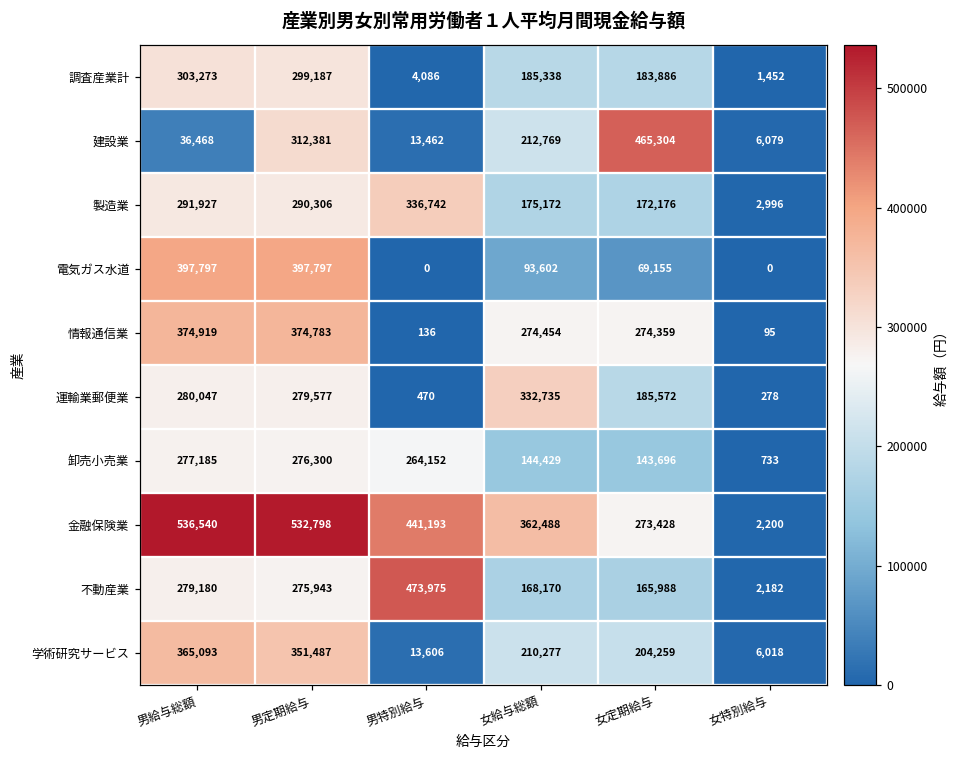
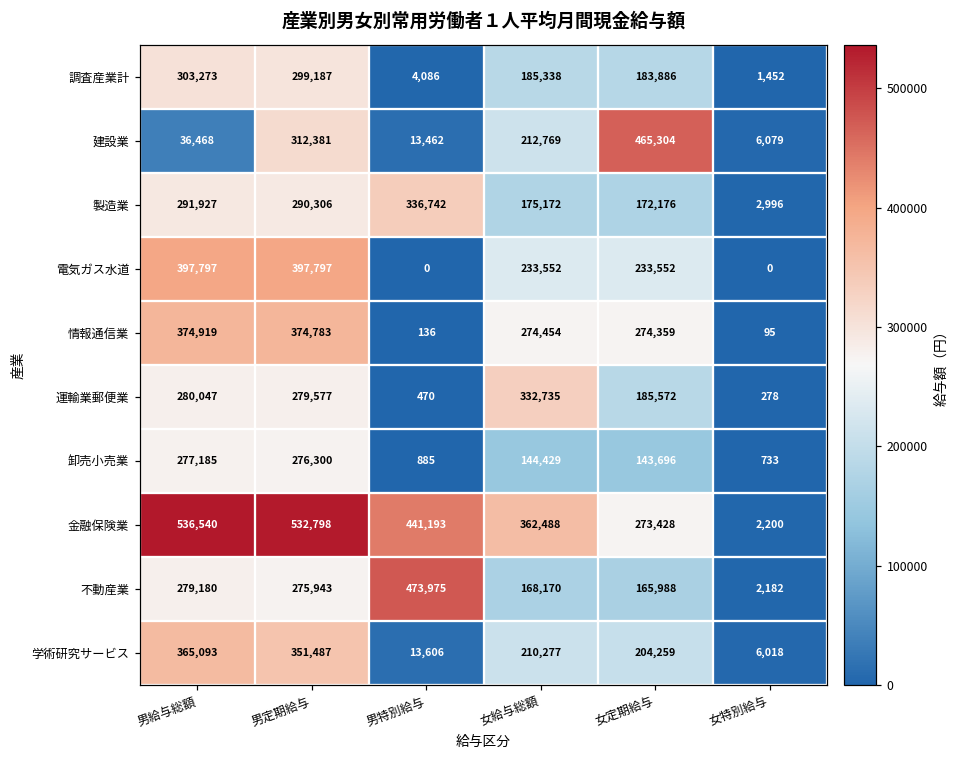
  {
    "調査産業計": {
      "男給与総額": "303,273",
      "男定期給与": "299,187",
      "男特別給与": "4,086",
      "女給与総額": "185,338",
      "女定期給与": "183,886",
      "女特別給与": "1,452"
    },
    "建設業": {
      "男給与総額": "36,468",
      "男定期給与": "312,381",
      "男特別給与": "13,462",
      "女給与総額": "212,769",
      "女定期給与": "465,304",
      "女特別給与": "6,079"
    },
    "製造業": {
      "男給与総額": "291,927",
      "男定期給与": "290,306",
      "男特別給与": "336,742",
      "女給与総額": "175,172",
      "女定期給与": "172,176",
      "女特別給与": "2,996"
    },
    "電気ガス水道": {
      "男給与総額": "397,797",
      "男定期給与": "397,797",
      "男特別給与": "0",
-     "女給与総額": "93,602",
-     "女定期給与": "69,155",
+     "女給与総額": "233,552",
+     "女定期給与": "233,552",
      "女特別給与": "0"
    },
    "情報通信業": {
      "男給与総額": "374,919",
      "男定期給与": "374,783",
      "男特別給与": "136",
      "女給与総額": "274,454",
      "女定期給与": "274,359",
      "女特別給与": "95"
    },
    "運輸業郵便業": {
      "男給与総額": "280,047",
      "男定期給与": "279,577",
      "男特別給与": "470",
      "女給与総額": "332,735",
      "女定期給与": "185,572",
      "女特別給与": "278"
    },
    "卸売小売業": {
      "男給与総額": "277,185",
      "男定期給与": "276,300",
-     "男特別給与": "264,152",
+     "男特別給与": "885",
      "女給与総額": "144,429",
      "女定期給与": "143,696",
      "女特別給与": "733"
    },
    "金融保険業": {
      "男給与総額": "536,540",
      "男定期給与": "532,798",
      "男特別給与": "441,193",
      "女給与総額": "362,488",
      "女定期給与": "273,428",
      "女特別給与": "2,200"
    },
    "不動産業": {
      "男給与総額": "279,180",
      "男定期給与": "275,943",
      "男特別給与": "473,975",
      "女給与総額": "168,170",
      "女定期給与": "165,988",
      "女特別給与": "2,182"
    },
    "学術研究サービス": {
      "男給与総額": "365,093",
      "男定期給与": "351,487",
      "男特別給与": "13,606",
      "女給与総額": "210,277",
      "女定期給与": "204,259",
      "女特別給与": "6,018"
    }
  }
